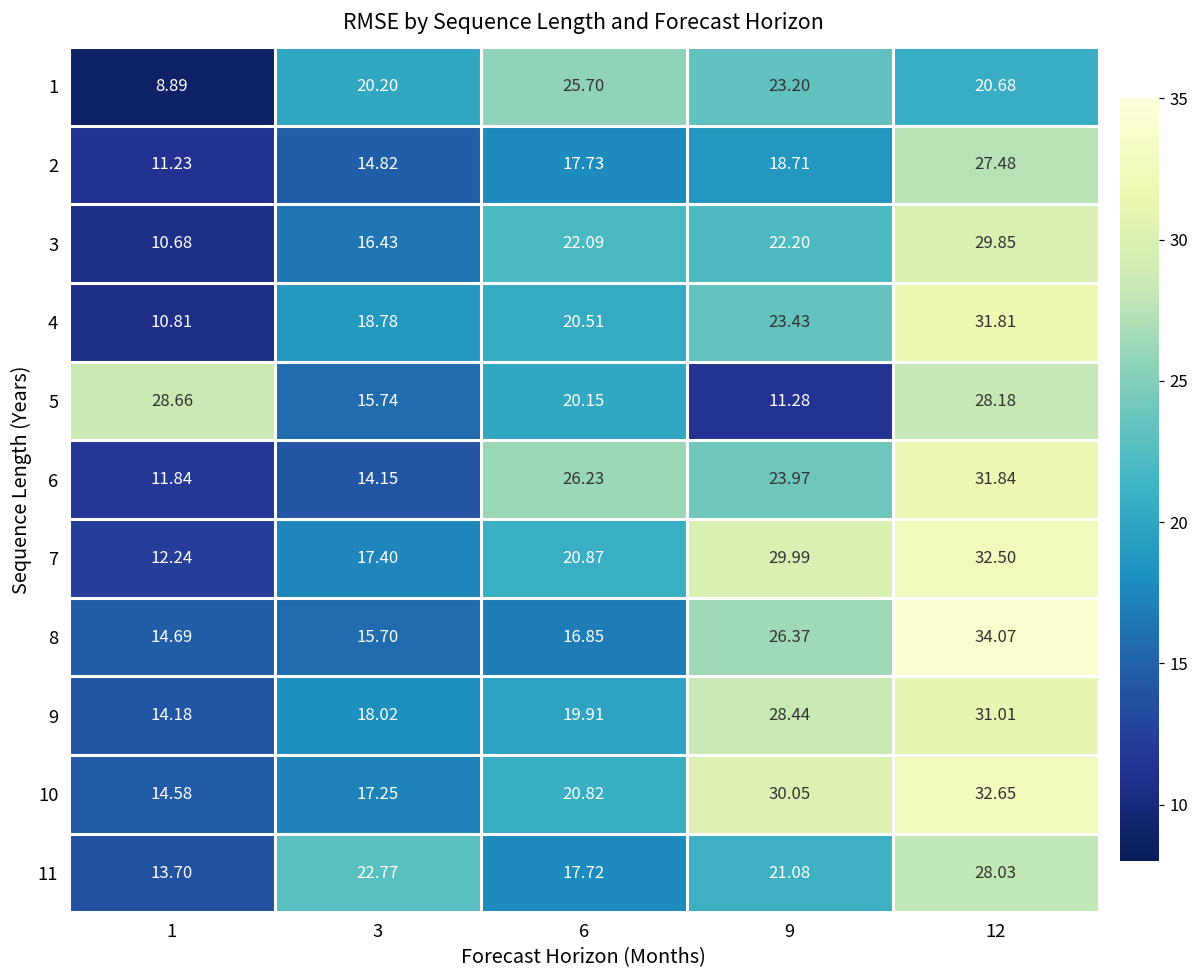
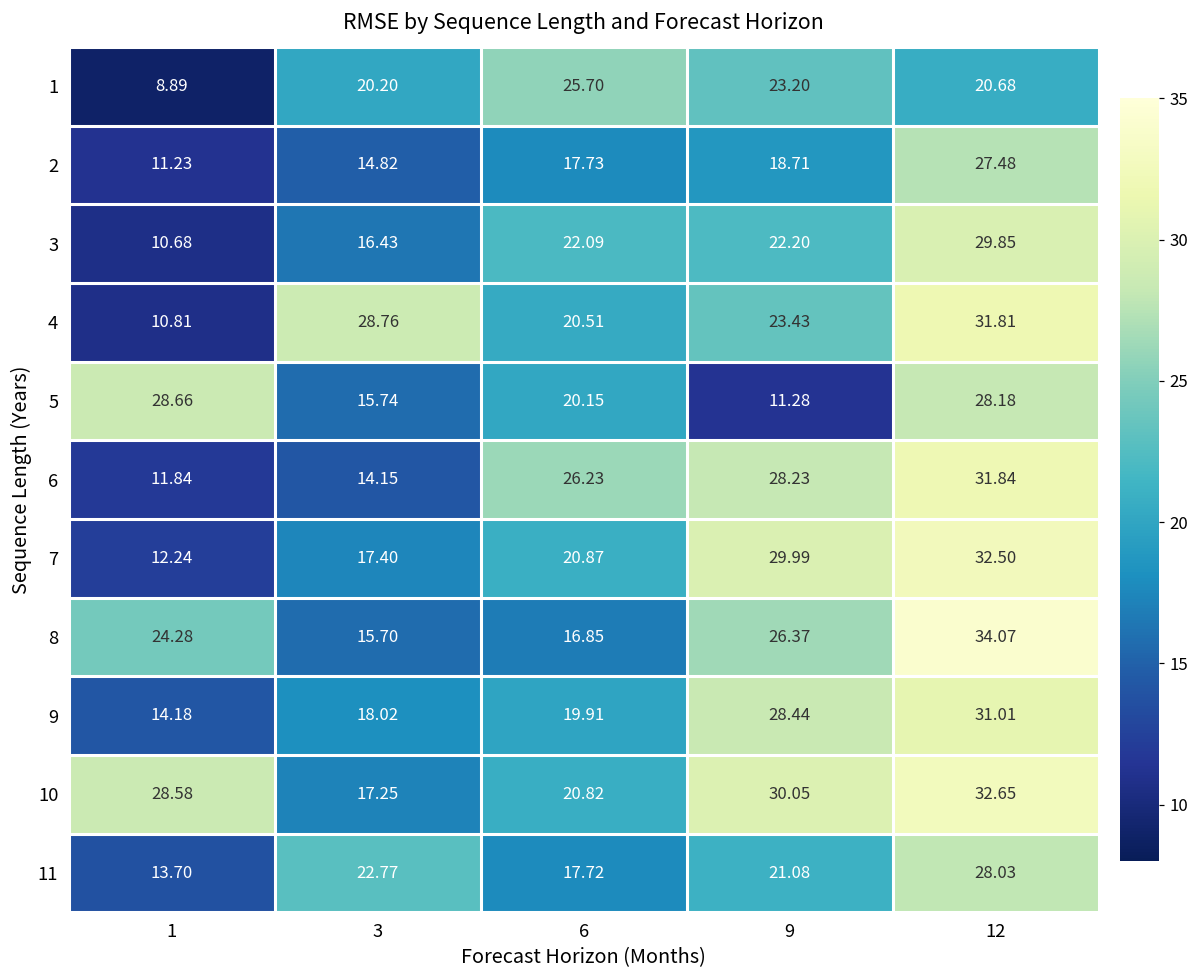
  {
    "1": {
      "1": 8.89,
      "3": 20.20,
      "6": 25.70,
      "9": 23.20,
      "12": 20.68
    },
    "2": {
      "1": 11.23,
      "3": 14.82,
      "6": 17.73,
      "9": 18.71,
      "12": 27.48
    },
    "3": {
      "1": 10.68,
      "3": 16.43,
      "6": 22.09,
      "9": 22.20,
      "12": 29.85
    },
    "4": {
      "1": 10.81,
-     "3": 18.78,
+     "3": 28.76,
      "6": 20.51,
      "9": 23.43,
      "12": 31.81
    },
    "5": {
      "1": 28.66,
      "3": 15.74,
      "6": 20.15,
      "9": 11.28,
      "12": 28.18
    },
    "6": {
      "1": 11.84,
      "3": 14.15,
      "6": 26.23,
-     "9": 23.97,
+     "9": 28.23,
      "12": 31.84
    },
    "7": {
      "1": 12.24,
      "3": 17.40,
      "6": 20.87,
      "9": 29.99,
      "12": 32.50
    },
    "8": {
-     "1": 14.69,
+     "1": 24.28,
      "3": 15.70,
      "6": 16.85,
      "9": 26.37,
      "12": 34.07
    },
    "9": {
      "1": 14.18,
      "3": 18.02,
      "6": 19.91,
      "9": 28.44,
      "12": 31.01
    },
    "10": {
-     "1": 14.58,
+     "1": 28.58,
      "3": 17.25,
      "6": 20.82,
      "9": 30.05,
      "12": 32.65
    },
    "11": {
      "1": 13.70,
      "3": 22.77,
      "6": 17.72,
      "9": 21.08,
      "12": 28.03
    }
  }
